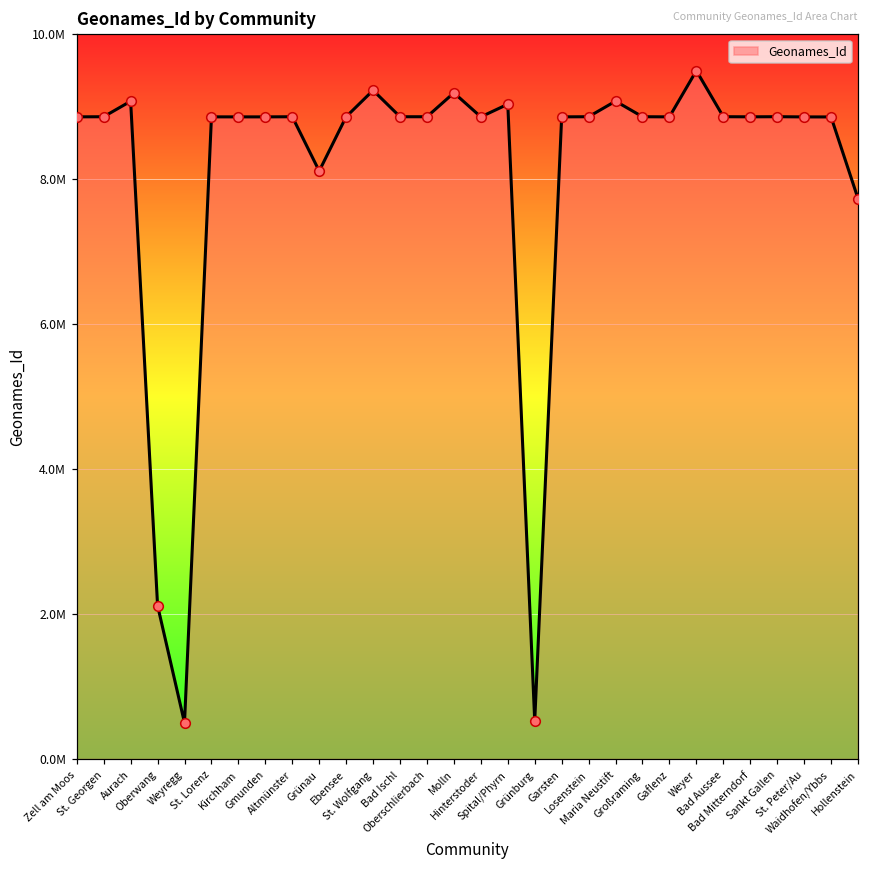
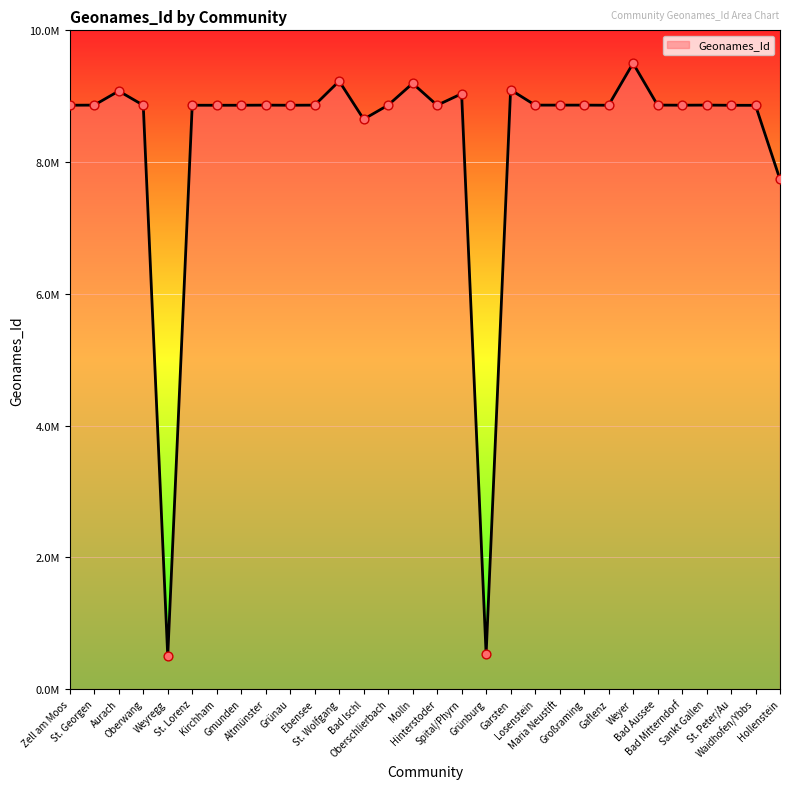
  {
    "Zell am Moos": 8900000,
    "St. Georgen": 8900000,
    "Aurach": 9100000,
-   "Oberwang": 2100000,
+   "Oberwang": 8900000,
    "Weyregg": 500000,
    "St. Lorenz": 8900000,
    "Kirchham": 8900000,
    "Gmunden": 8900000,
    "Altmünster": 8900000,
-   "Grünau": 8100000,
+   "Grünau": 8900000,
    "Ebensee": 8900000,
    "St. Wolfgang": 9200000,
-   "Bad Ischl": 8900000,
+   "Bad Ischl": 8700000,
    "Oberschlierbach": 8900000,
    "Molln": 9200000,
    "Hinterstoder": 8900000,
    "Spital/Phyrn": 9000000,
    "Grünburg": 500000,
-   "Garsten": 8900000,
+   "Garsten": 9100000,
    "Losenstein": 8900000,
-   "Maria Neustift": 9100000,
+   "Maria Neustift": 8900000,
    "Großraming": 8900000,
    "Gaflenz": 8900000,
    "Weyer": 9500000,
    "Bad Aussee": 8900000,
    "Bad Mitterndorf": 8900000,
    "Sankt Gallen": 8900000,
    "St. Peter/Au": 8900000,
    "Waidhofen/Ybbs": 8900000,
    "Hollenstein": 7700000
  }
